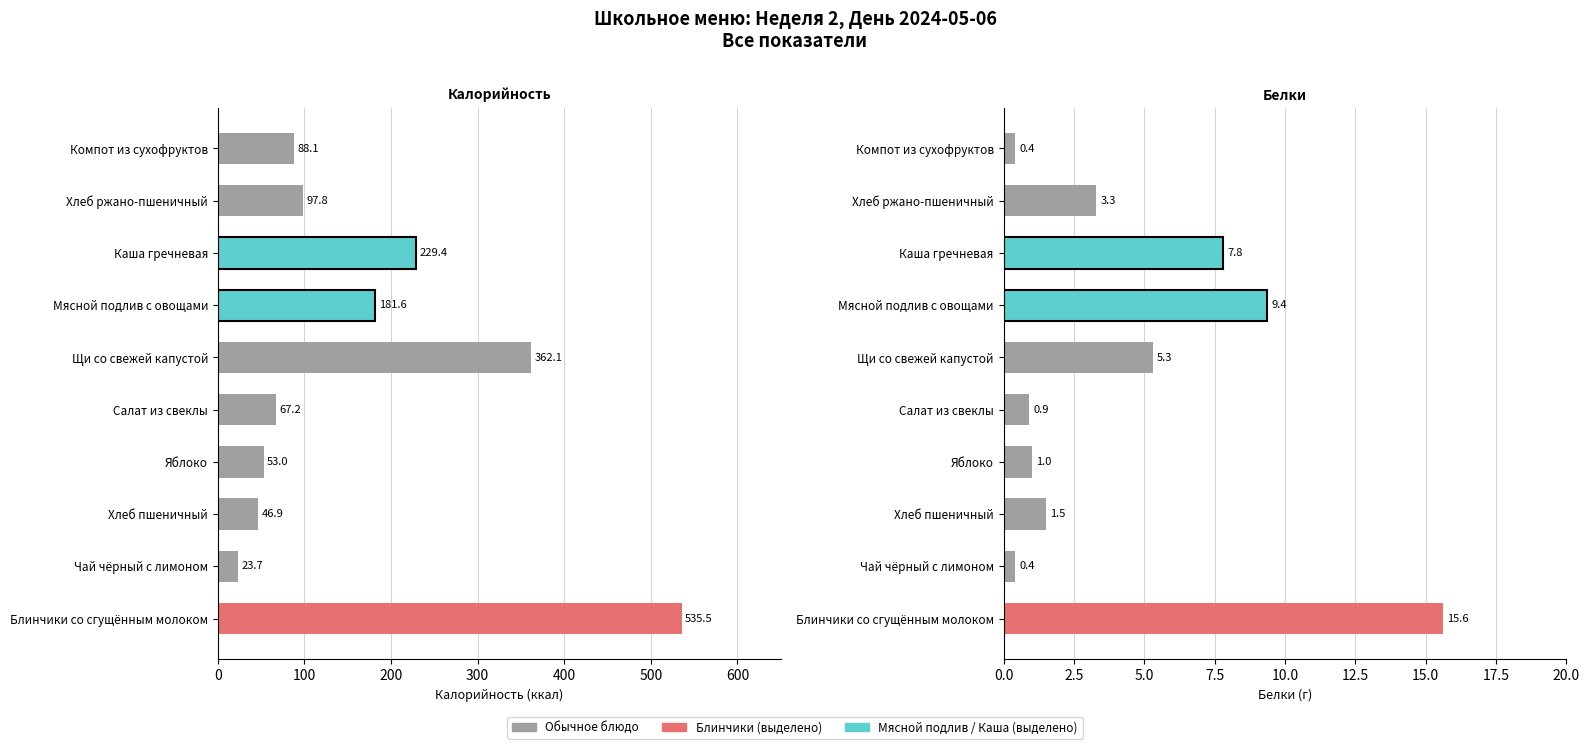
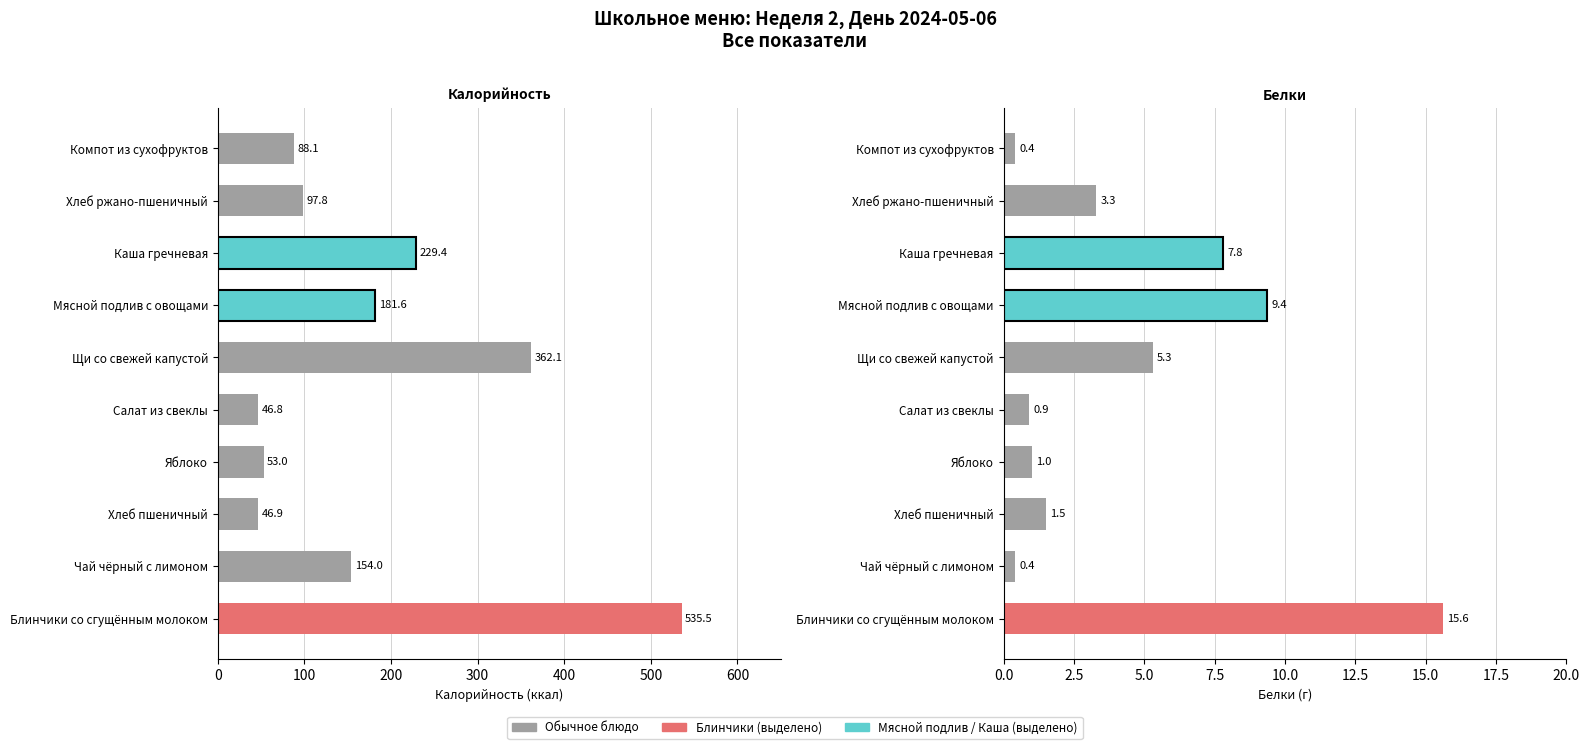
  {
    "Калорийность": {
      "Компот из сухофруктов": 88.1,
      "Хлеб ржано-пшеничный": 97.8,
      "Каша гречневая": 229.4,
      "Мясной подлив с овощами": 181.6,
      "Щи со свежей капустой": 362.1,
-     "Салат из свеклы": 67.2,
+     "Салат из свеклы": 46.8,
      "Яблоко": 53.0,
      "Хлеб пшеничный": 46.9,
-     "Чай чёрный с лимоном": 23.7,
+     "Чай чёрный с лимоном": 154.0,
      "Блинчики со сгущённым молоком": 535.5
    },
    "Белки": {
      "Компот из сухофруктов": 0.4,
      "Хлеб ржано-пшеничный": 3.3,
      "Каша гречневая": 7.8,
      "Мясной подлив с овощами": 9.4,
      "Щи со свежей капустой": 5.3,
      "Салат из свеклы": 0.9,
      "Яблоко": 1.0,
      "Хлеб пшеничный": 1.5,
      "Чай чёрный с лимоном": 0.4,
      "Блинчики со сгущённым молоком": 15.6
    }
  }
